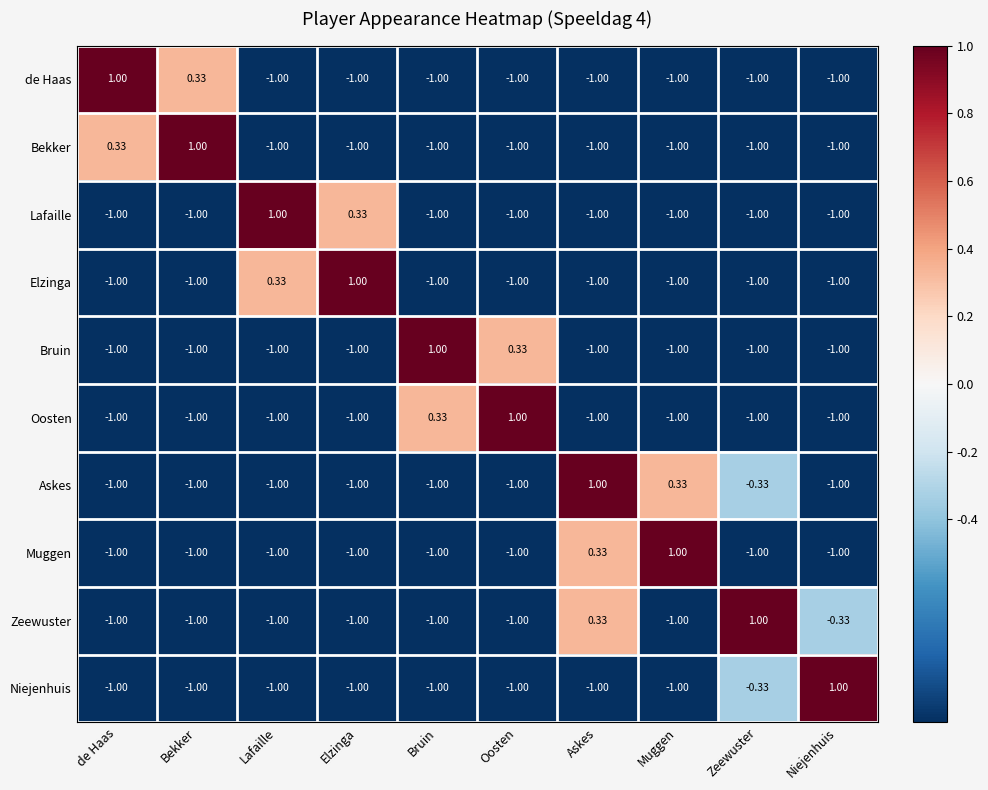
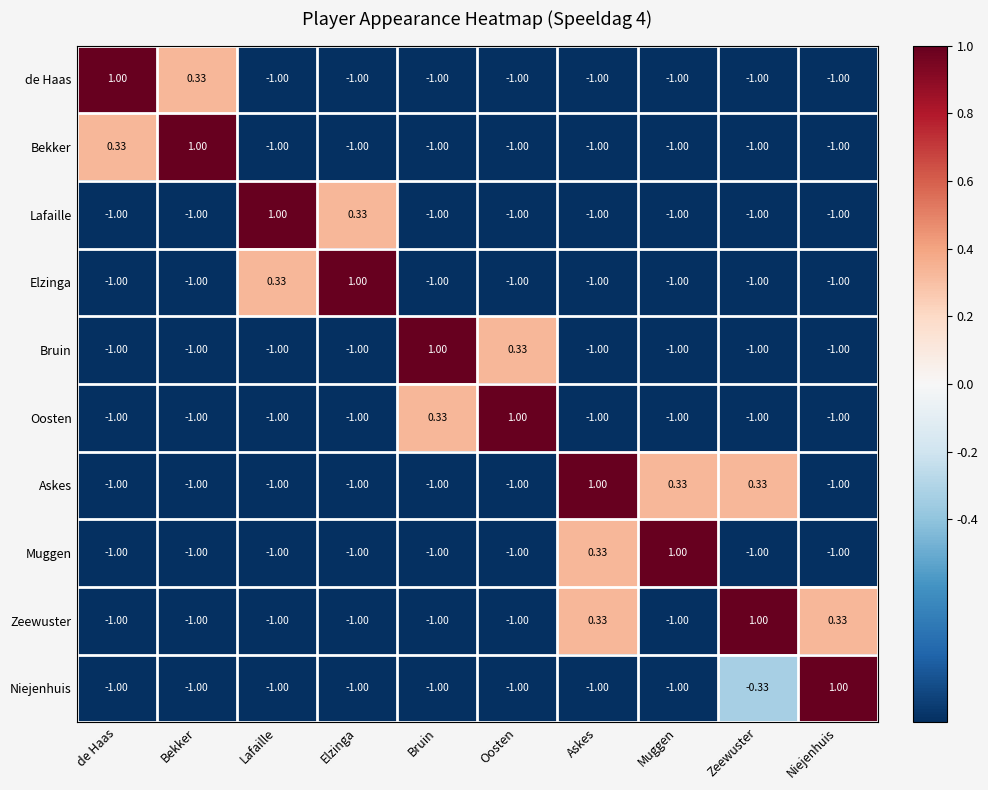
  {
    "de Haas": {
      "de Haas": 1.00,
      "Bekker": 0.33,
      "Lafaille": -1.00,
      "Elzinga": -1.00,
      "Bruin": -1.00,
      "Oosten": -1.00,
      "Askes": -1.00,
      "Muggen": -1.00,
      "Zeewuster": -1.00,
      "Niejenhuis": -1.00
    },
    "Bekker": {
      "de Haas": 0.33,
      "Bekker": 1.00,
      "Lafaille": -1.00,
      "Elzinga": -1.00,
      "Bruin": -1.00,
      "Oosten": -1.00,
      "Askes": -1.00,
      "Muggen": -1.00,
      "Zeewuster": -1.00,
      "Niejenhuis": -1.00
    },
    "Lafaille": {
      "de Haas": -1.00,
      "Bekker": -1.00,
      "Lafaille": 1.00,
      "Elzinga": 0.33,
      "Bruin": -1.00,
      "Oosten": -1.00,
      "Askes": -1.00,
      "Muggen": -1.00,
      "Zeewuster": -1.00,
      "Niejenhuis": -1.00
    },
    "Elzinga": {
      "de Haas": -1.00,
      "Bekker": -1.00,
      "Lafaille": 0.33,
      "Elzinga": 1.00,
      "Bruin": -1.00,
      "Oosten": -1.00,
      "Askes": -1.00,
      "Muggen": -1.00,
      "Zeewuster": -1.00,
      "Niejenhuis": -1.00
    },
    "Bruin": {
      "de Haas": -1.00,
      "Bekker": -1.00,
      "Lafaille": -1.00,
      "Elzinga": -1.00,
      "Bruin": 1.00,
      "Oosten": 0.33,
      "Askes": -1.00,
      "Muggen": -1.00,
      "Zeewuster": -1.00,
      "Niejenhuis": -1.00
    },
    "Oosten": {
      "de Haas": -1.00,
      "Bekker": -1.00,
      "Lafaille": -1.00,
      "Elzinga": -1.00,
      "Bruin": 0.33,
      "Oosten": 1.00,
      "Askes": -1.00,
      "Muggen": -1.00,
      "Zeewuster": -1.00,
      "Niejenhuis": -1.00
    },
    "Askes": {
      "de Haas": -1.00,
      "Bekker": -1.00,
      "Lafaille": -1.00,
      "Elzinga": -1.00,
      "Bruin": -1.00,
      "Oosten": -1.00,
      "Askes": 1.00,
      "Muggen": 0.33,
-     "Zeewuster": -0.33,
+     "Zeewuster": 0.33,
      "Niejenhuis": -1.00
    },
    "Muggen": {
      "de Haas": -1.00,
      "Bekker": -1.00,
      "Lafaille": -1.00,
      "Elzinga": -1.00,
      "Bruin": -1.00,
      "Oosten": -1.00,
      "Askes": 0.33,
      "Muggen": 1.00,
      "Zeewuster": -1.00,
      "Niejenhuis": -1.00
    },
    "Zeewuster": {
      "de Haas": -1.00,
      "Bekker": -1.00,
      "Lafaille": -1.00,
      "Elzinga": -1.00,
      "Bruin": -1.00,
      "Oosten": -1.00,
      "Askes": 0.33,
      "Muggen": -1.00,
      "Zeewuster": 1.00,
-     "Niejenhuis": -0.33
+     "Niejenhuis": 0.33
    },
    "Niejenhuis": {
      "de Haas": -1.00,
      "Bekker": -1.00,
      "Lafaille": -1.00,
      "Elzinga": -1.00,
      "Bruin": -1.00,
      "Oosten": -1.00,
      "Askes": -1.00,
      "Muggen": -1.00,
      "Zeewuster": -0.33,
      "Niejenhuis": 1.00
    }
  }
